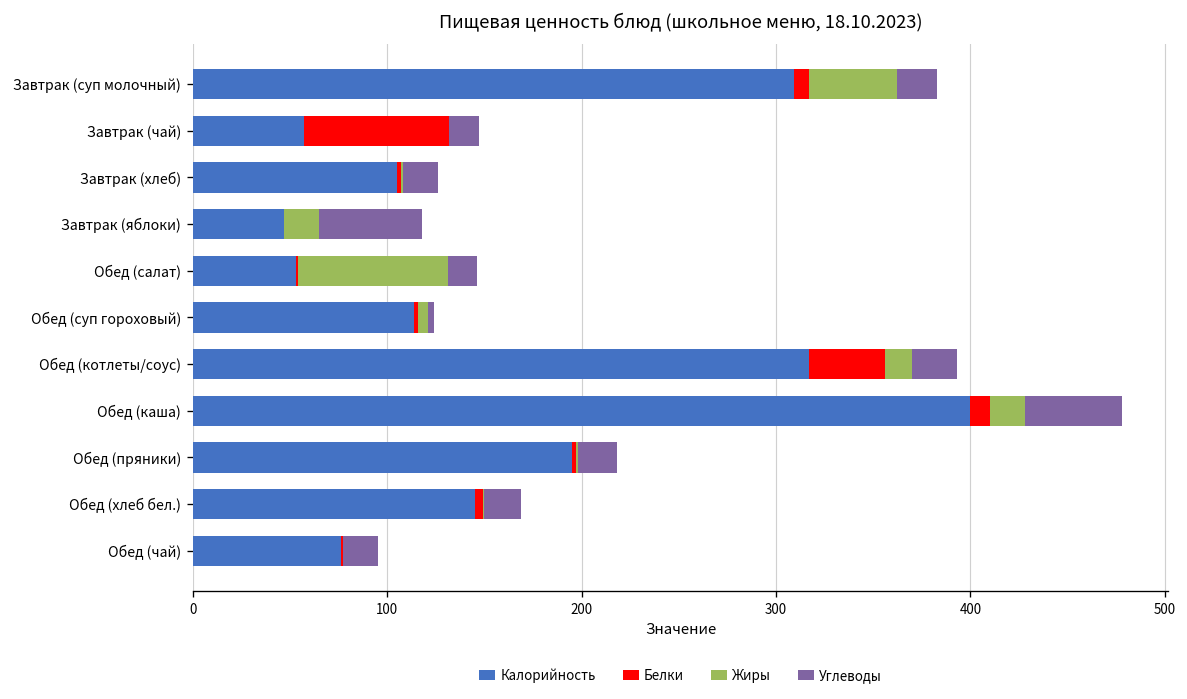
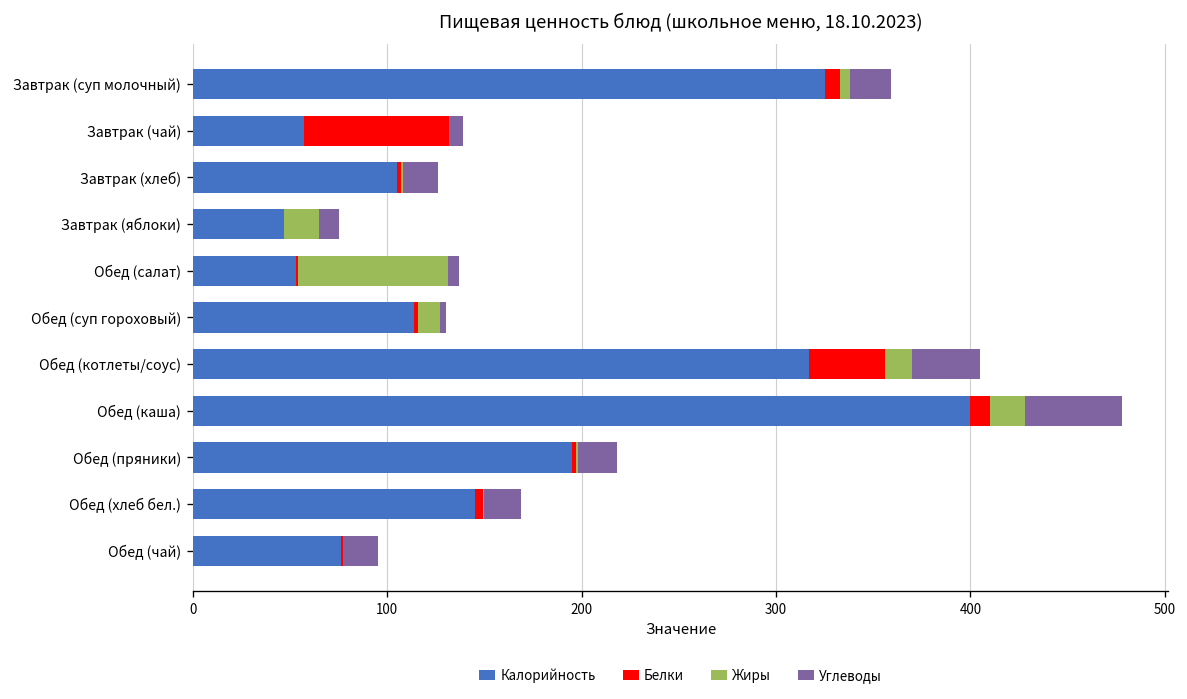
  {
    "Калорийность": {
-     "Завтрак (суп молочный)": 309,
+     "Завтрак (суп молочный)": 325,
      "Завтрак (чай)": 57,
      "Завтрак (хлеб)": 105,
      "Завтрак (яблоки)": 47,
      "Обед (салат)": 53,
      "Обед (суп гороховый)": 114,
      "Обед (котлеты/соус)": 317,
      "Обед (каша)": 400,
      "Обед (пряники)": 195,
      "Обед (хлеб бел.)": 145,
      "Обед (чай)": 76
    },
    "Белки": {
      "Завтрак (суп молочный)": 8,
      "Завтрак (чай)": 75,
      "Завтрак (хлеб)": 2,
      "Завтрак (яблоки)": 0,
      "Обед (суп гороховый)": 2,
      "Обед (котлеты/соус)": 39,
      "Обед (каша)": 10,
      "Обед (пряники)": 2,
      "Обед (хлеб бел.)": 4
    },
    "Жиры": {
-     "Завтрак (суп молочный)": 45,
+     "Завтрак (суп молочный)": 5,
      "Завтрак (чай)": 0,
      "Завтрак (яблоки)": 18,
      "Обед (салат)": 77,
-     "Обед (суп гороховый)": 5,
+     "Обед (суп гороховый)": 11,
      "Обед (котлеты/соус)": 14,
      "Обед (каша)": 18,
      "Обед (чай)": 0
    },
    "Углеводы": {
      "Завтрак (суп молочный)": 21,
-     "Завтрак (чай)": 15,
+     "Завтрак (чай)": 7,
      "Завтрак (хлеб)": 18,
-     "Завтрак (яблоки)": 53,
-     "Обед (салат)": 15,
+     "Завтрак (яблоки)": 10,
+     "Обед (салат)": 6,
      "Обед (суп гороховый)": 3,
-     "Обед (котлеты/соус)": 23,
+     "Обед (котлеты/соус)": 35,
      "Обед (каша)": 50,
      "Обед (пряники)": 20,
      "Обед (хлеб бел.)": 19,
      "Обед (чай)": 18
    }
  }
